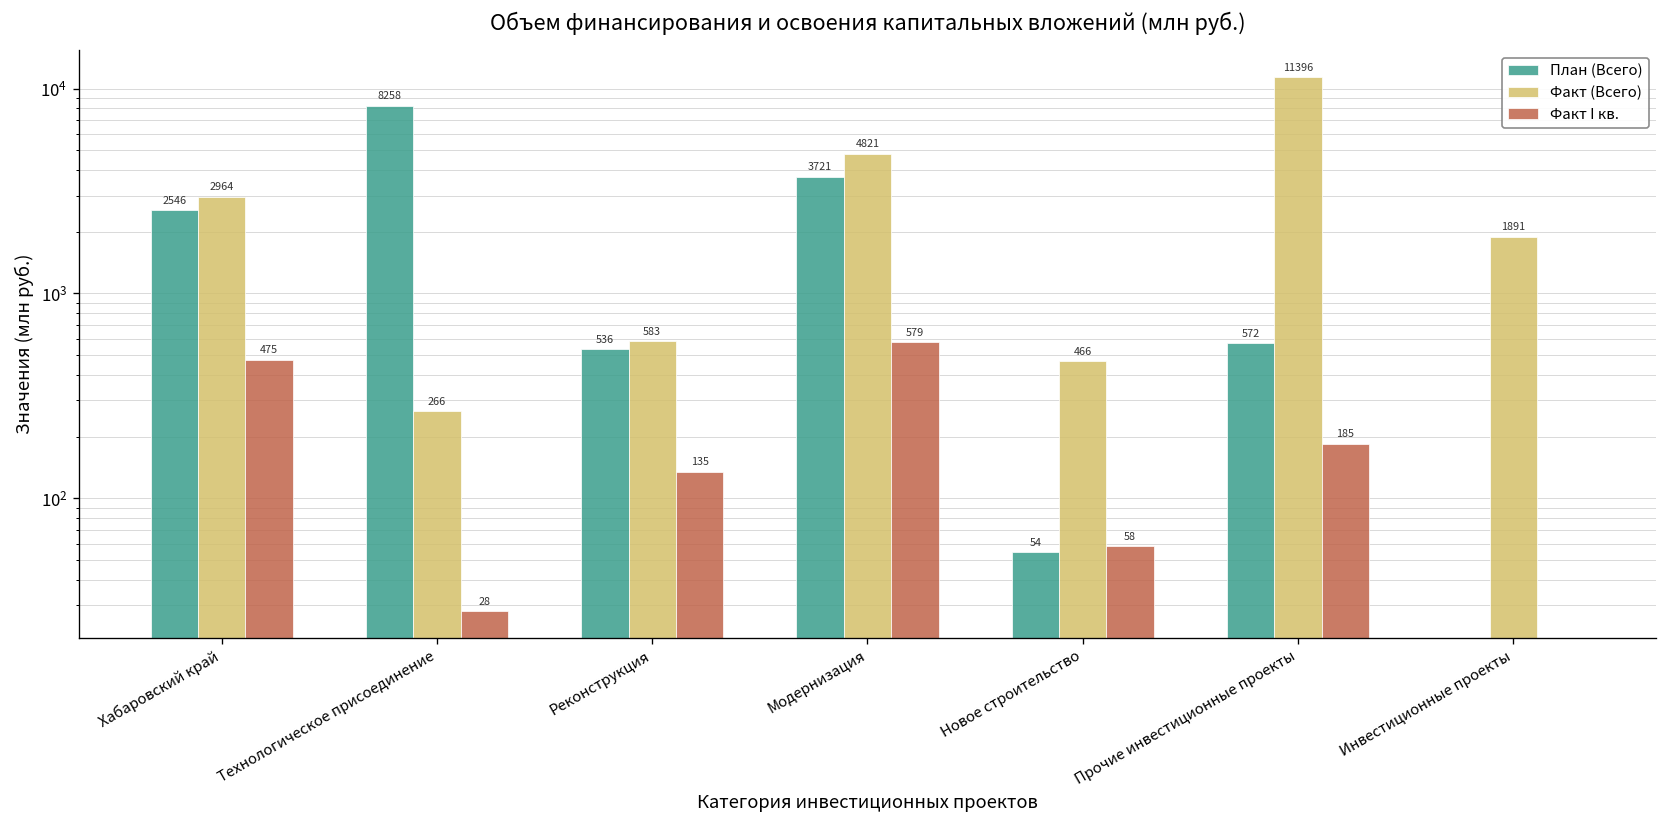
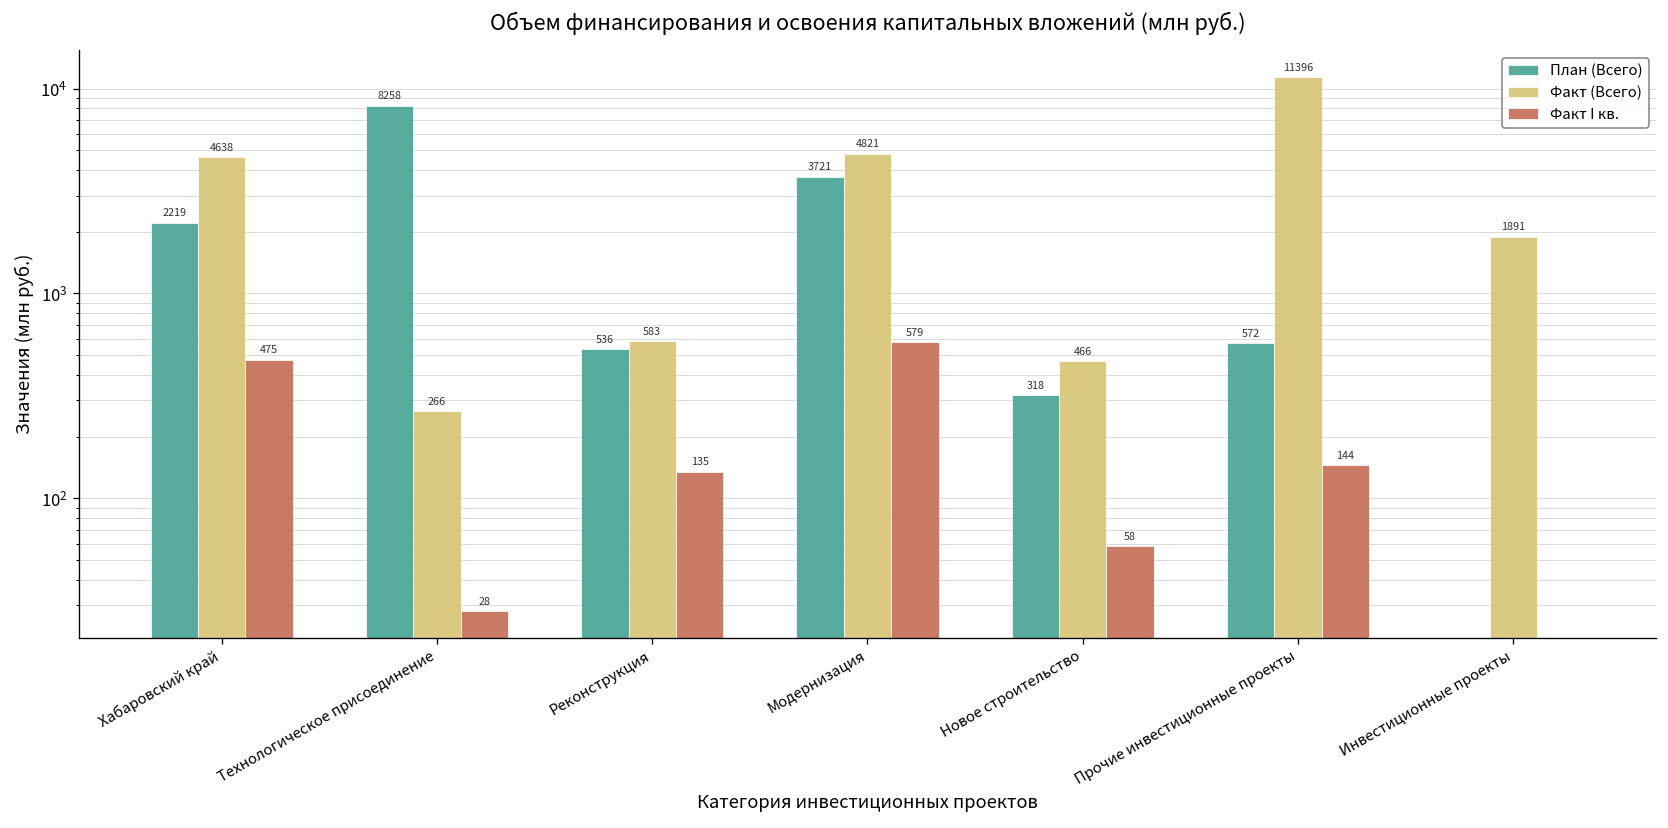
  {
    "План (Всего)": {
-     "Хабаровский край": 2546,
+     "Хабаровский край": 2219,
      "Технологическое присоединение": 8258,
      "Реконструкция": 536,
      "Модернизация": 3721,
-     "Новое строительство": 54,
+     "Новое строительство": 318,
      "Прочие инвестиционные проекты": 572
    },
    "Факт (Всего)": {
-     "Хабаровский край": 2964,
+     "Хабаровский край": 4638,
      "Технологическое присоединение": 266,
      "Реконструкция": 583,
      "Модернизация": 4821,
      "Новое строительство": 466,
      "Прочие инвестиционные проекты": 11396,
      "Инвестиционные проекты": 1891
    },
    "Факт I кв.": {
      "Хабаровский край": 475,
      "Технологическое присоединение": 28,
      "Реконструкция": 135,
      "Модернизация": 579,
      "Новое строительство": 58,
-     "Прочие инвестиционные проекты": 185
+     "Прочие инвестиционные проекты": 144
    }
  }
